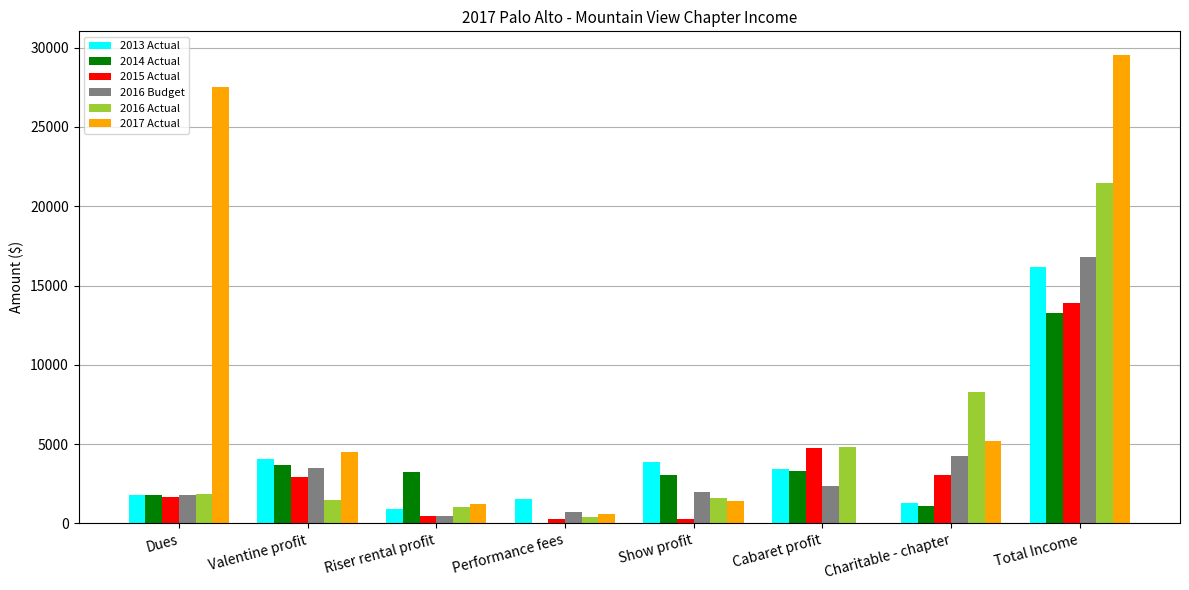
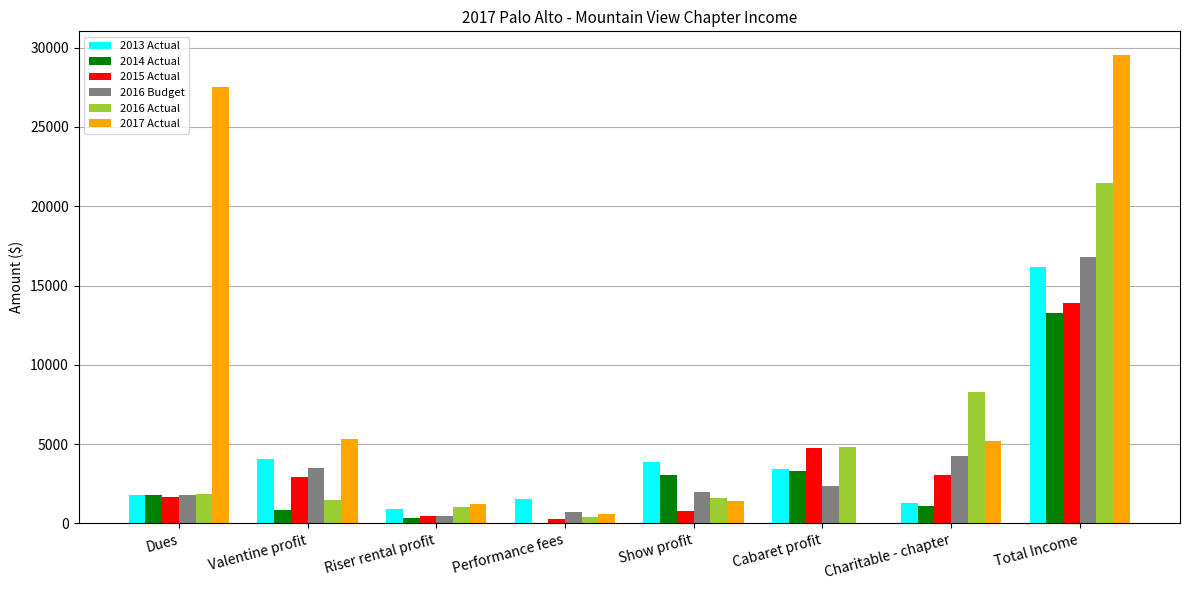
  {
    "2013 Actual": {
      "Dues": 1800,
      "Valentine profit": 4100,
      "Riser rental profit": 900,
      "Performance fees": 1500,
      "Show profit": 3900,
      "Cabaret profit": 3500,
      "Charitable - chapter": 1300,
      "Total Income": 16200
    },
    "2014 Actual": {
      "Dues": 1800,
-     "Valentine profit": 3700,
-     "Riser rental profit": 3200,
+     "Valentine profit": 900,
+     "Riser rental profit": 400,
      "Performance fees": 0,
      "Show profit": 3000,
      "Cabaret profit": 3300,
      "Charitable - chapter": 1100,
      "Total Income": 13300
    },
    "2015 Actual": {
      "Dues": 1600,
      "Valentine profit": 2900,
      "Riser rental profit": 500,
      "Performance fees": 300,
-     "Show profit": 300,
+     "Show profit": 800,
      "Cabaret profit": 4700,
      "Charitable - chapter": 3100,
      "Total Income": 13900
    },
    "2016 Budget": {
      "Dues": 1800,
      "Valentine profit": 3500,
      "Riser rental profit": 500,
      "Performance fees": 800,
      "Show profit": 2000,
      "Cabaret profit": 2400,
      "Charitable - chapter": 4300,
      "Total Income": 16800
    },
    "2016 Actual": {
      "Dues": 1900,
      "Valentine profit": 1500,
      "Riser rental profit": 1000,
      "Performance fees": 400,
      "Show profit": 1600,
      "Cabaret profit": 4800,
      "Charitable - chapter": 8300,
      "Total Income": 21500
    },
    "2017 Actual": {
      "Dues": 27500,
-     "Valentine profit": 4500,
+     "Valentine profit": 5300,
      "Riser rental profit": 1200,
      "Performance fees": 600,
      "Show profit": 1400,
      "Charitable - chapter": 5200,
      "Total Income": 29600
    }
  }
